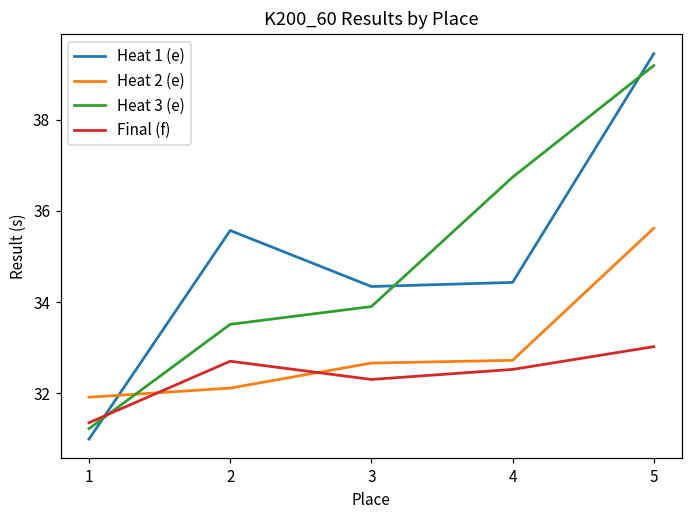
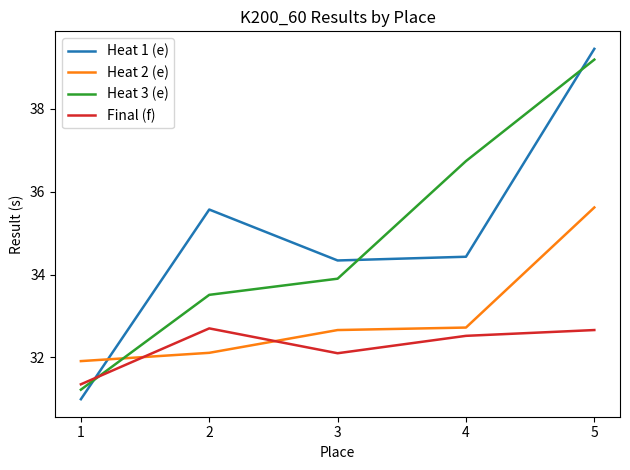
  {
    "Heat 1 (e)": {
      "1": 31.0,
      "2": 35.6,
      "3": 34.3,
      "4": 34.4,
      "5": 39.5
    },
    "Heat 2 (e)": {
      "1": 31.9,
      "2": 32.1,
      "3": 32.7,
      "4": 32.7,
      "5": 35.6
    },
    "Heat 3 (e)": {
      "1": 31.2,
      "2": 33.5,
      "3": 33.9,
      "4": 36.7,
      "5": 39.2
    },
    "Final (f)": {
      "1": 31.4,
      "2": 32.7,
-     "3": 32.3,
+     "3": 32.1,
      "4": 32.5,
-     "5": 33.0
+     "5": 32.7
    }
  }
